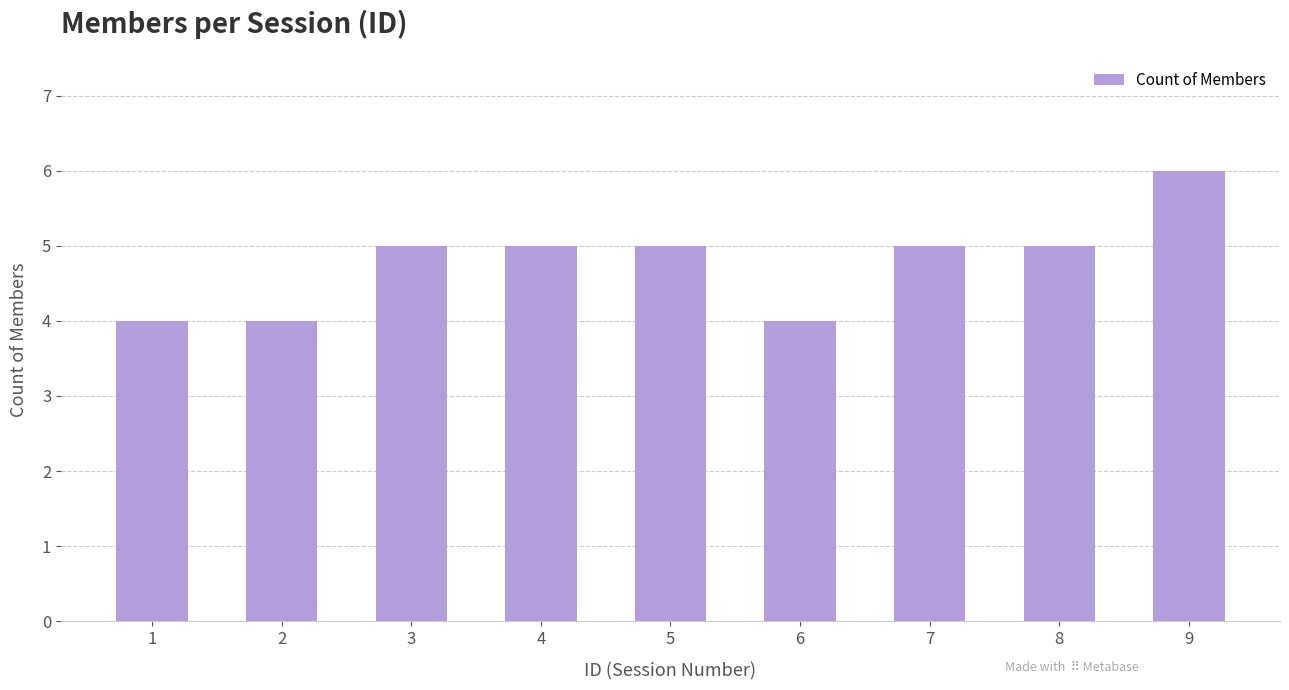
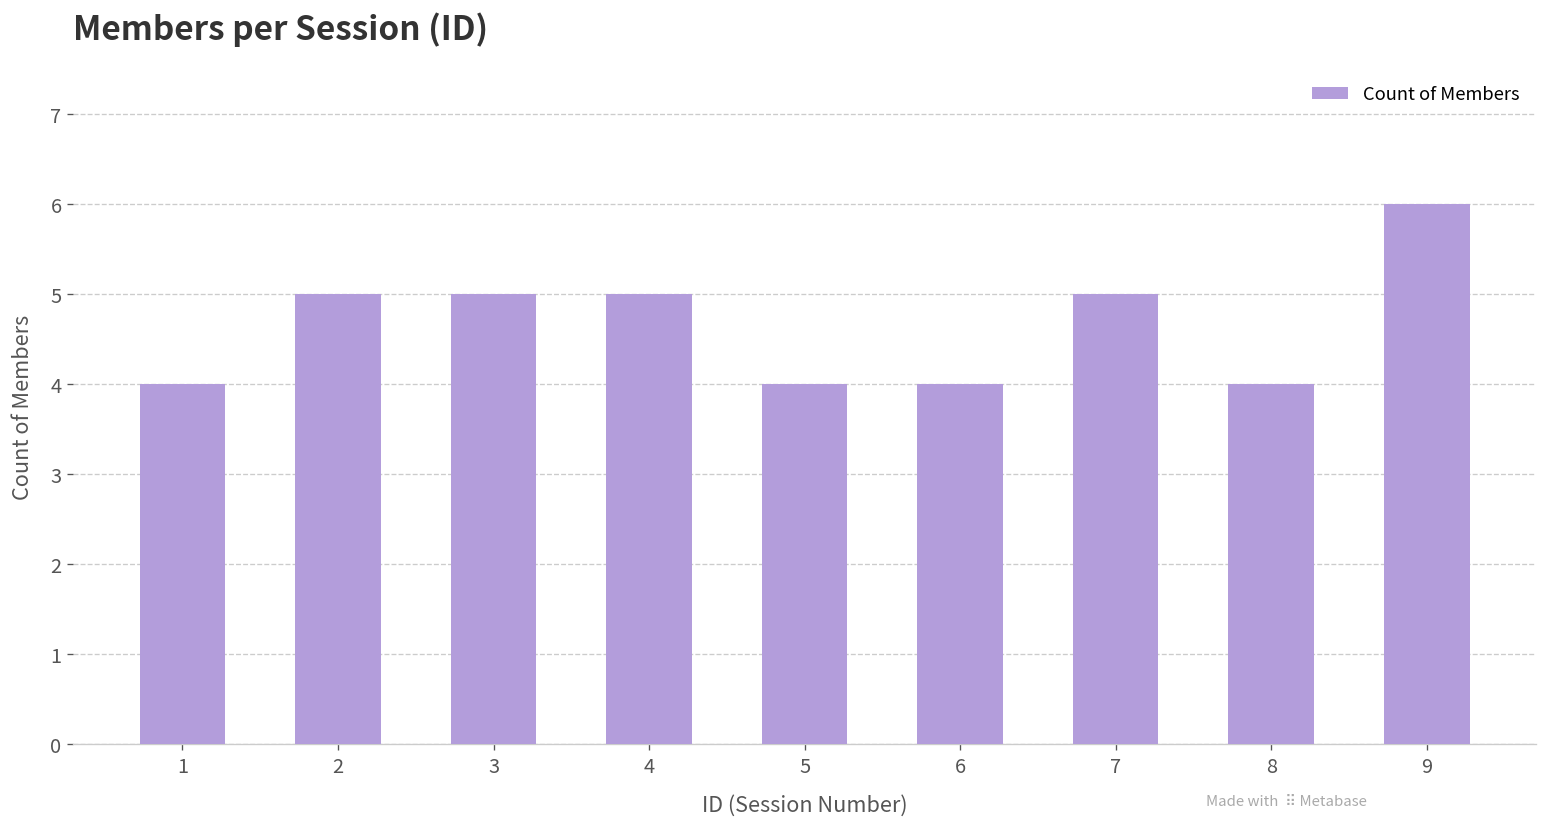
  {
    "1": 4,
-   "2": 4,
+   "2": 5,
    "3": 5,
    "4": 5,
-   "5": 5,
+   "5": 4,
    "6": 4,
    "7": 5,
-   "8": 5,
+   "8": 4,
    "9": 6
  }
